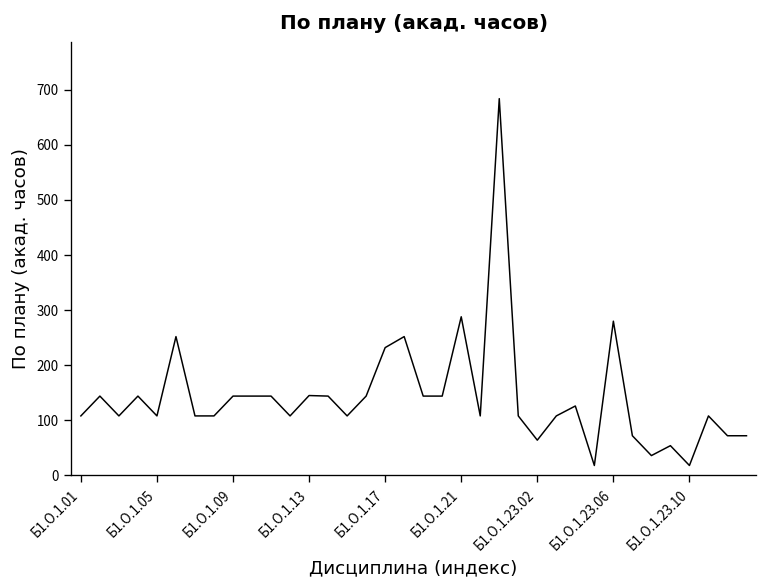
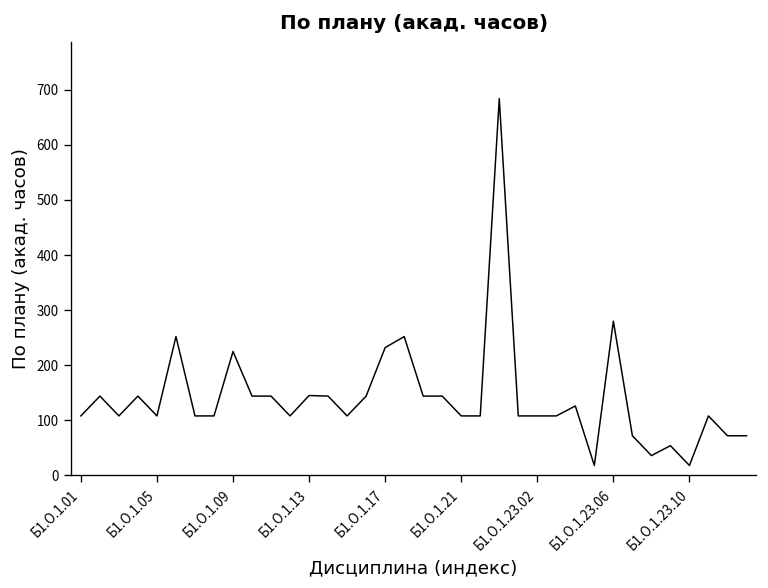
  {
    "Б1.О.1.01": 110,
    "Б1.О.1.05": 110,
-   "Б1.О.1.09": 140,
+   "Б1.О.1.09": 230,
    "Б1.О.1.13": 150,
    "Б1.О.1.17": 230,
-   "Б1.О.1.21": 290,
-   "Б1.О.1.23.02": 60,
+   "Б1.О.1.21": 110,
+   "Б1.О.1.23.02": 110,
    "Б1.О.1.23.06": 280,
    "Б1.О.1.23.10": 20
  }
